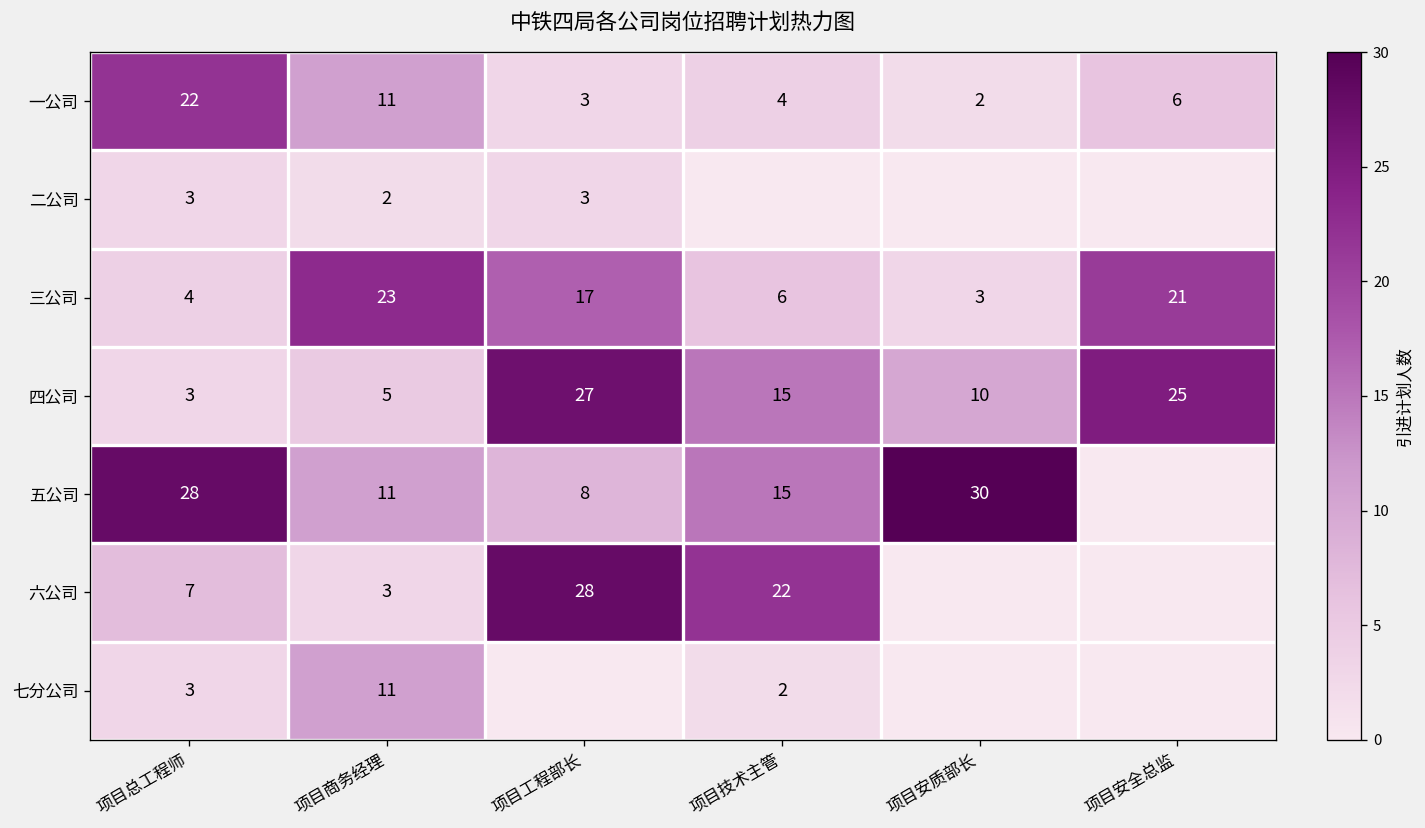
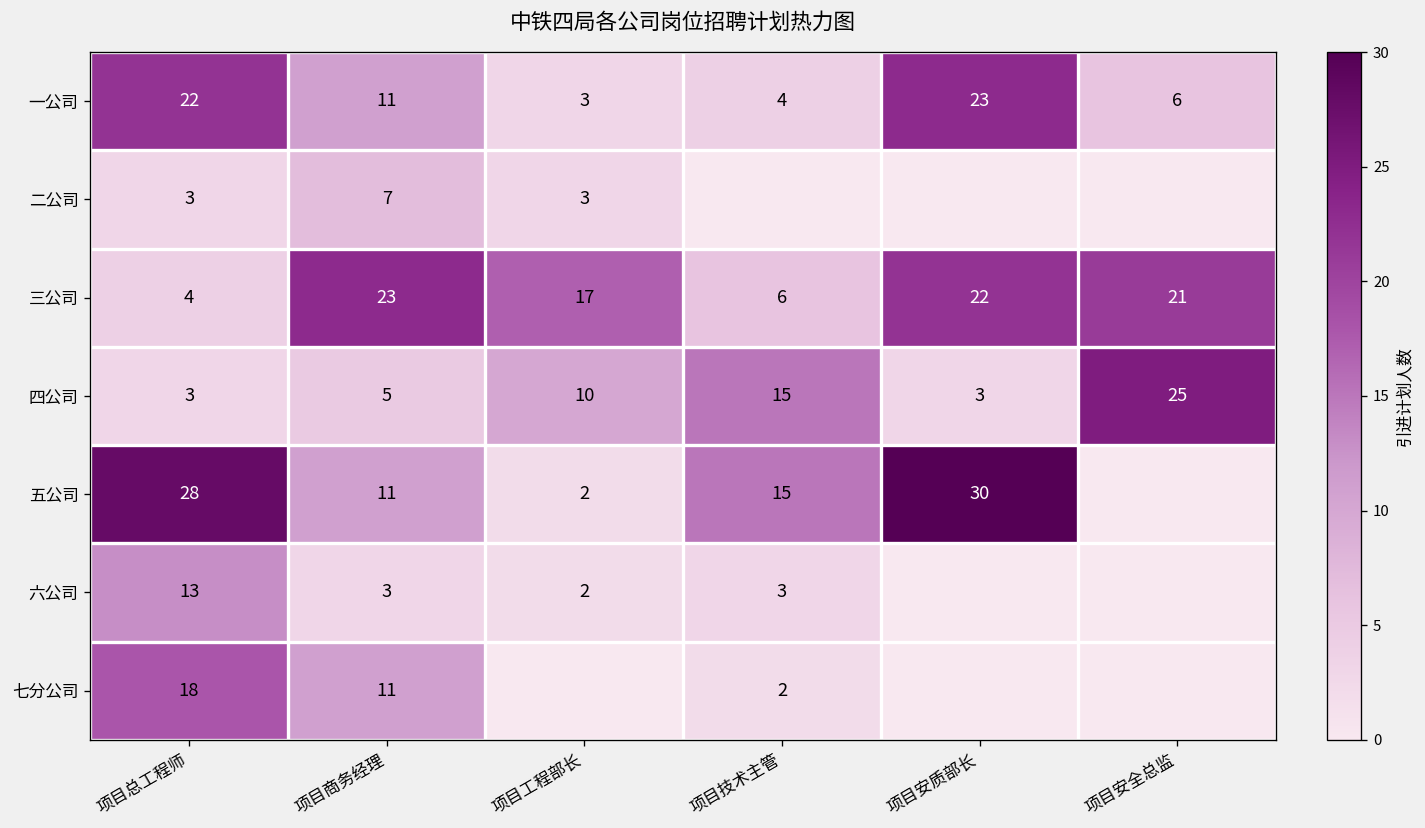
  {
    "一公司": {
      "项目总工程师": 22,
      "项目商务经理": 11,
      "项目工程部长": 3,
      "项目技术主管": 4,
-     "项目安质部长": 2,
+     "项目安质部长": 23,
      "项目安全总监": 6
    },
    "二公司": {
      "项目总工程师": 3,
-     "项目商务经理": 2,
+     "项目商务经理": 7,
      "项目工程部长": 3
    },
    "三公司": {
      "项目总工程师": 4,
      "项目商务经理": 23,
      "项目工程部长": 17,
      "项目技术主管": 6,
-     "项目安质部长": 3,
+     "项目安质部长": 22,
      "项目安全总监": 21
    },
    "四公司": {
      "项目总工程师": 3,
      "项目商务经理": 5,
-     "项目工程部长": 27,
+     "项目工程部长": 10,
      "项目技术主管": 15,
-     "项目安质部长": 10,
+     "项目安质部长": 3,
      "项目安全总监": 25
    },
    "五公司": {
      "项目总工程师": 28,
      "项目商务经理": 11,
-     "项目工程部长": 8,
+     "项目工程部长": 2,
      "项目技术主管": 15,
      "项目安质部长": 30
    },
    "六公司": {
-     "项目总工程师": 7,
+     "项目总工程师": 13,
      "项目商务经理": 3,
-     "项目工程部长": 28,
-     "项目技术主管": 22
+     "项目工程部长": 2,
+     "项目技术主管": 3
    },
    "七分公司": {
-     "项目总工程师": 3,
+     "项目总工程师": 18,
      "项目商务经理": 11,
      "项目技术主管": 2
    }
  }
